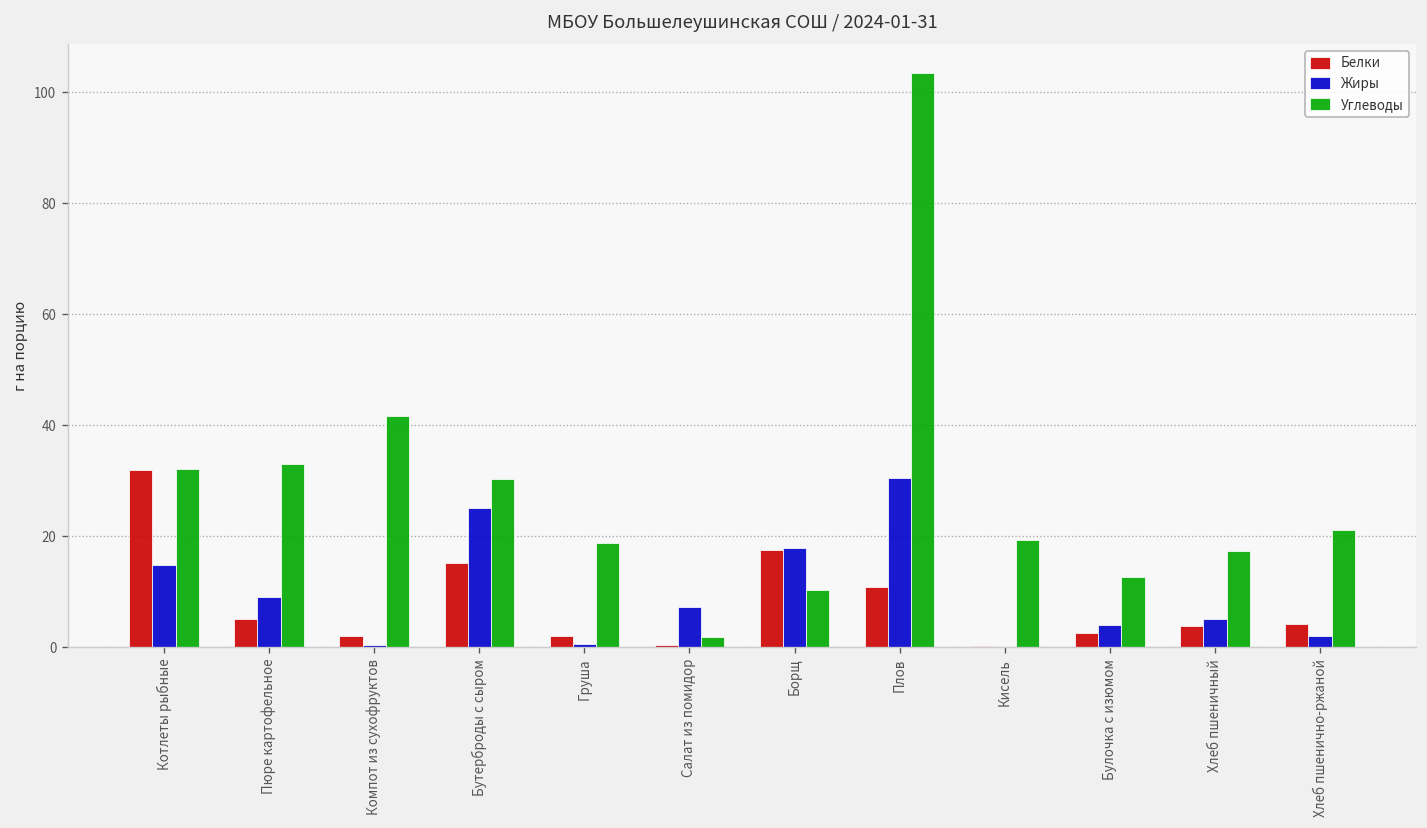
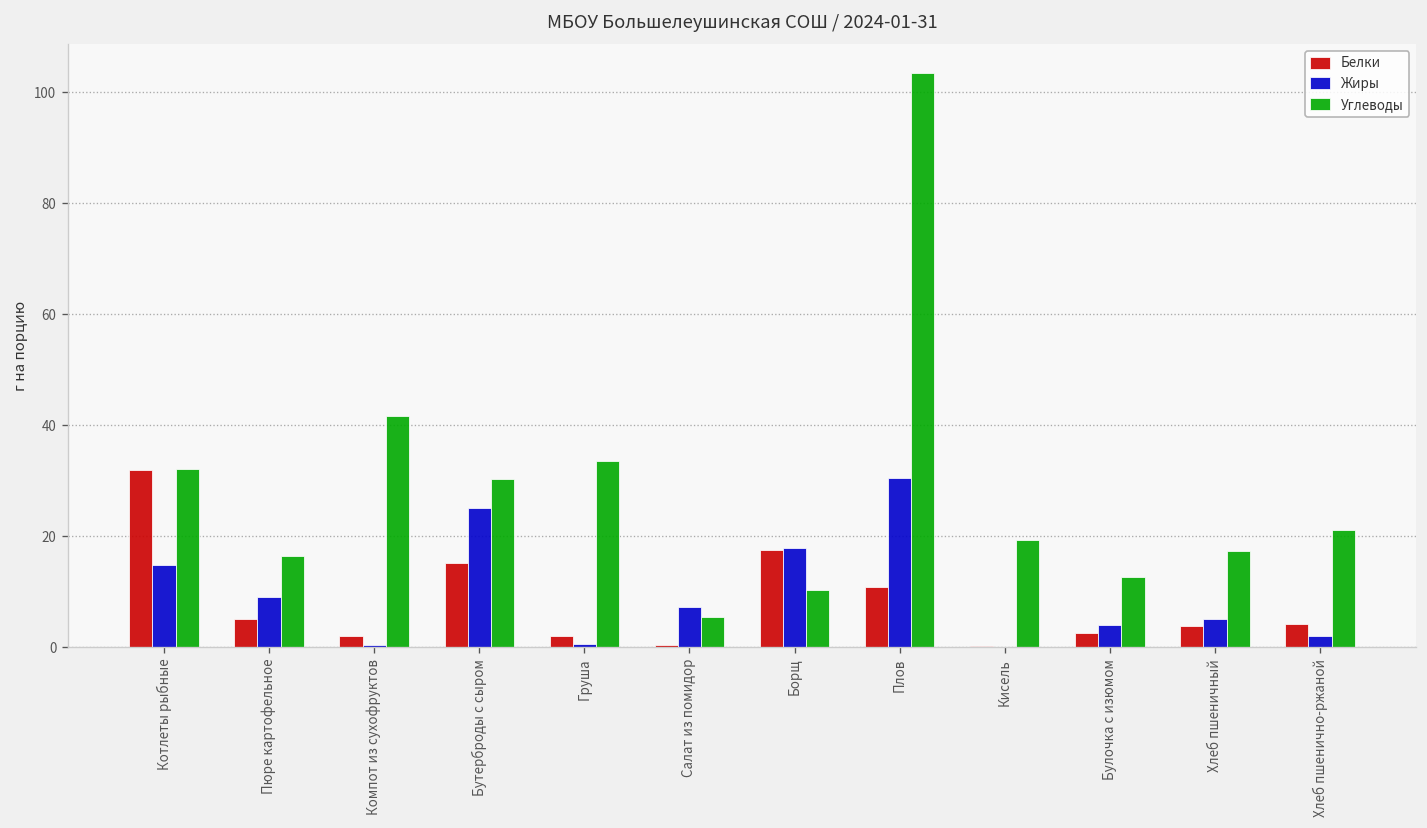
  {
    "Белки": {
      "Котлеты рыбные": 32,
      "Пюре картофельное": 5,
      "Компот из сухофруктов": 2,
      "Бутерброды с сыром": 15,
      "Груша": 2,
      "Борщ": 17,
      "Плов": 11,
      "Булочка с изюмом": 3,
      "Хлеб пшеничный": 4,
      "Хлеб пшенично-ржаной": 4
    },
    "Жиры": {
      "Котлеты рыбные": 15,
      "Пюре картофельное": 9,
      "Бутерброды с сыром": 25,
      "Салат из помидор": 7,
      "Борщ": 18,
      "Плов": 30,
      "Булочка с изюмом": 4,
      "Хлеб пшеничный": 5,
      "Хлеб пшенично-ржаной": 2
    },
    "Углеводы": {
      "Котлеты рыбные": 32,
-     "Пюре картофельное": 33,
+     "Пюре картофельное": 17,
      "Компот из сухофруктов": 42,
      "Бутерброды с сыром": 30,
-     "Груша": 19,
-     "Салат из помидор": 2,
+     "Груша": 34,
+     "Салат из помидор": 6,
      "Борщ": 10,
      "Плов": 104,
      "Кисель": 19,
      "Булочка с изюмом": 13,
      "Хлеб пшеничный": 17,
      "Хлеб пшенично-ржаной": 21
    }
  }
